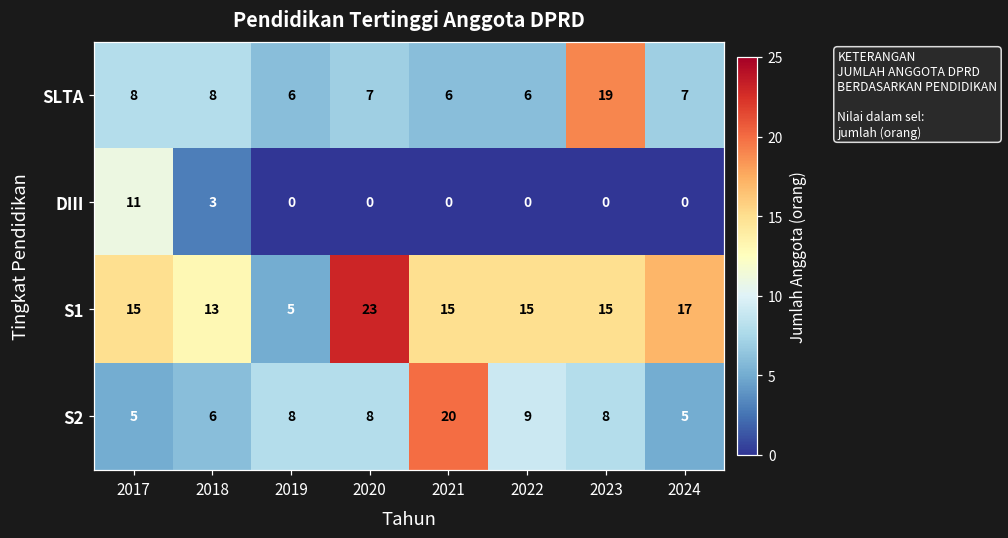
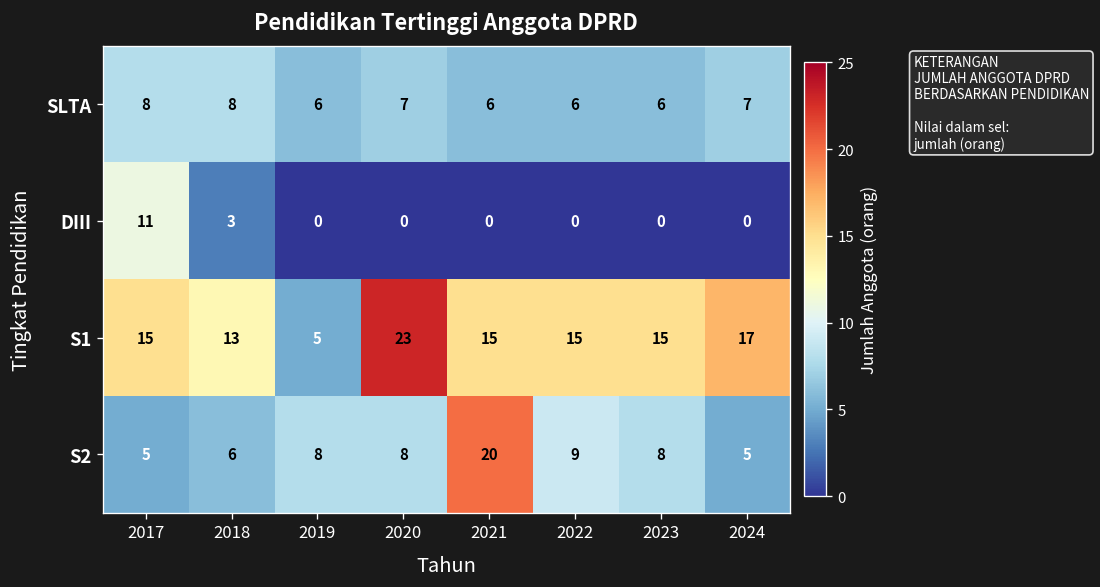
  {
    "SLTA": {
      "2017": 8,
      "2018": 8,
      "2019": 6,
      "2020": 7,
      "2021": 6,
      "2022": 6,
-     "2023": 19,
+     "2023": 6,
      "2024": 7
    },
    "DIII": {
      "2017": 11,
      "2018": 3,
      "2019": 0,
      "2020": 0,
      "2021": 0,
      "2022": 0,
      "2023": 0,
      "2024": 0
    },
    "S1": {
      "2017": 15,
      "2018": 13,
      "2019": 5,
      "2020": 23,
      "2021": 15,
      "2022": 15,
      "2023": 15,
      "2024": 17
    },
    "S2": {
      "2017": 5,
      "2018": 6,
      "2019": 8,
      "2020": 8,
      "2021": 20,
      "2022": 9,
      "2023": 8,
      "2024": 5
    }
  }
